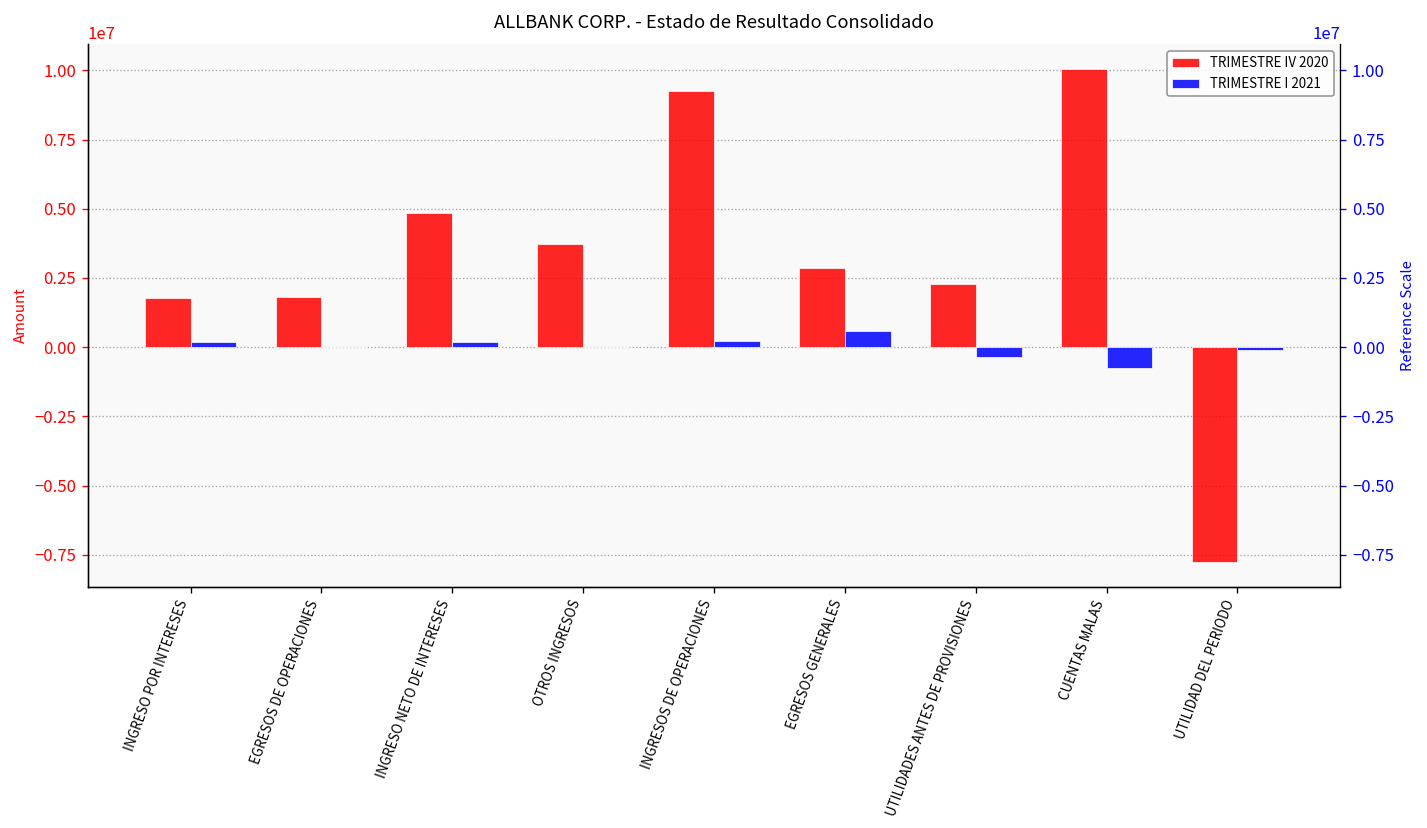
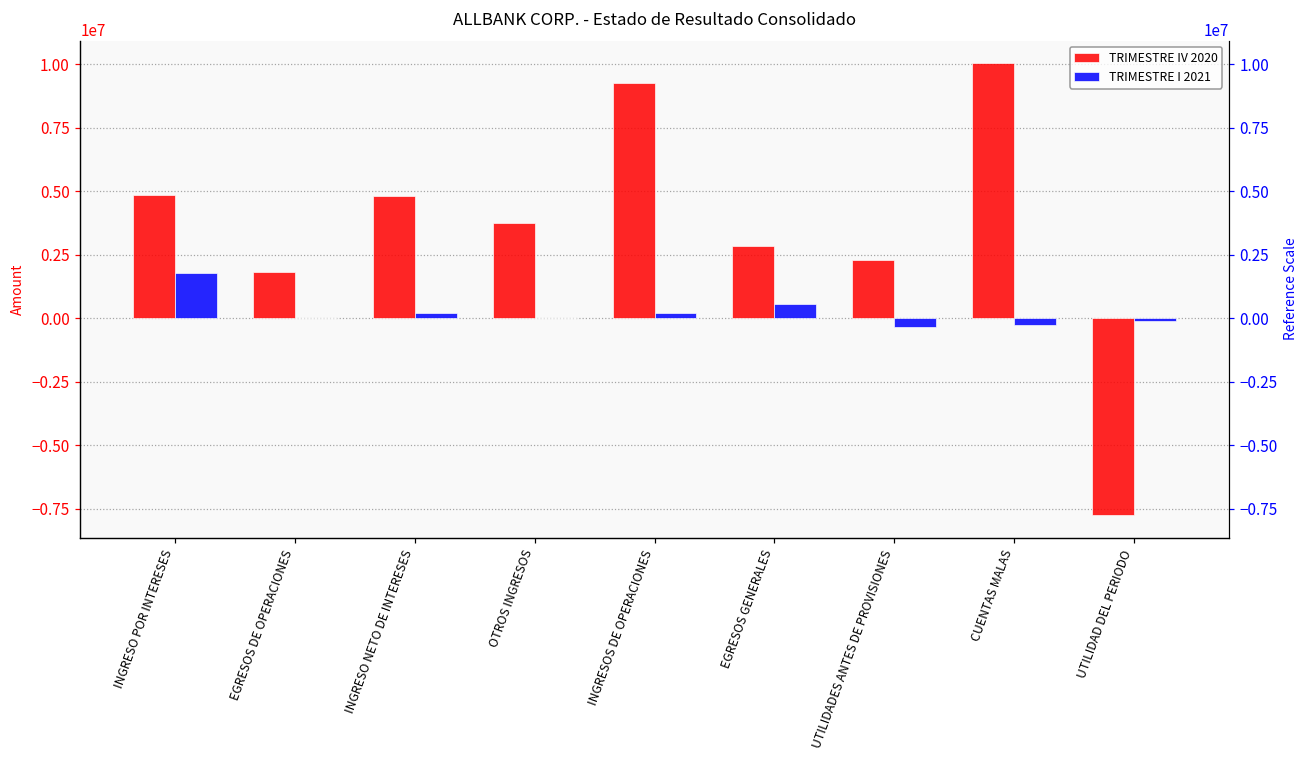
  {
    "TRIMESTRE IV 2020": {
-     "INGRESO POR INTERESES": 1800000,
+     "INGRESO POR INTERESES": 4800000,
      "EGRESOS DE OPERACIONES": 1800000,
      "INGRESO NETO DE INTERESES": 4800000,
      "OTROS INGRESOS": 3700000,
      "INGRESOS DE OPERACIONES": 9300000,
      "EGRESOS GENERALES": 2800000,
      "UTILIDADES ANTES DE PROVISIONES": 2300000,
      "CUENTAS MALAS": 10100000,
      "UTILIDAD DEL PERIODO": -7800000
    },
    "TRIMESTRE I 2021": {
-     "INGRESO POR INTERESES": 200000,
+     "INGRESO POR INTERESES": 1800000,
      "INGRESO NETO DE INTERESES": 200000,
      "INGRESOS DE OPERACIONES": 200000,
      "EGRESOS GENERALES": 600000,
      "UTILIDADES ANTES DE PROVISIONES": -400000,
-     "CUENTAS MALAS": -700000,
+     "CUENTAS MALAS": -200000,
      "UTILIDAD DEL PERIODO": -100000
    }
  }
